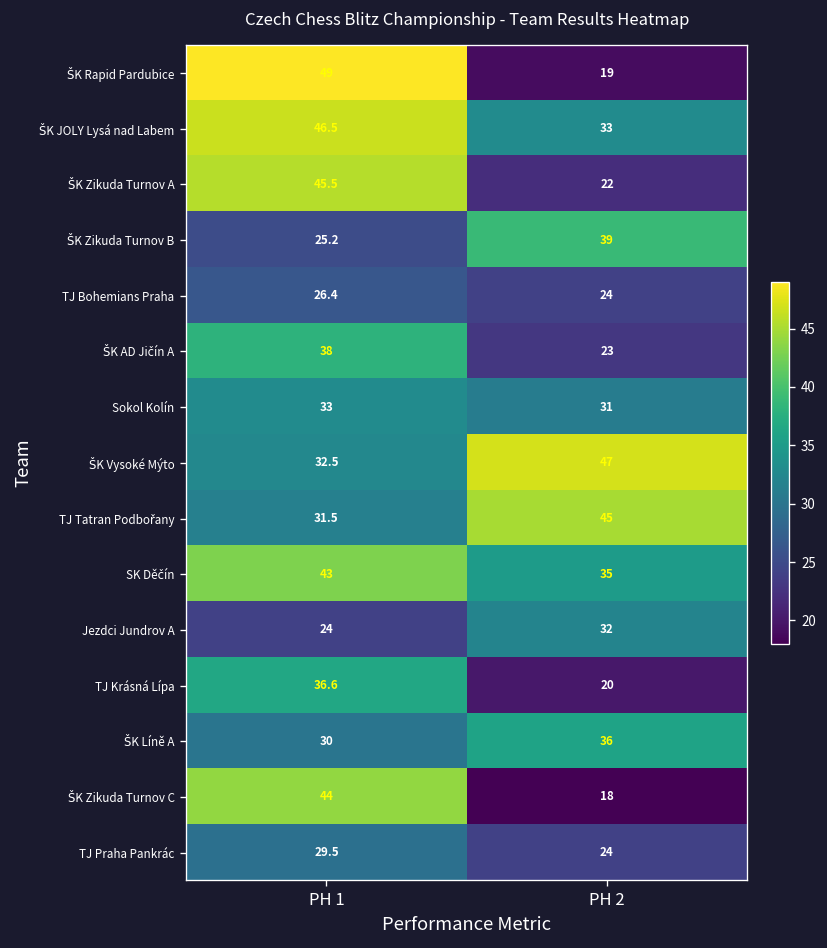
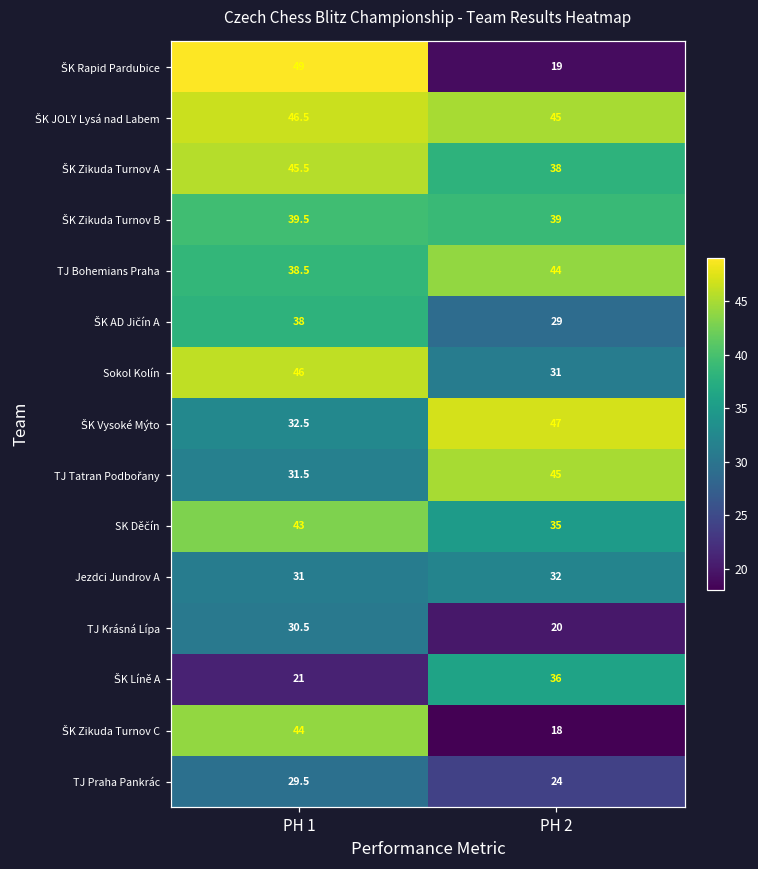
  {
    "ŠK Rapid Pardubice": {
      "PH 2": 19
    },
    "ŠK JOLY Lysá nad Labem": {
      "PH 1": 46.5,
-     "PH 2": 33
+     "PH 2": 45
    },
    "ŠK Zikuda Turnov A": {
      "PH 1": 45.5,
-     "PH 2": 22
+     "PH 2": 38
    },
    "ŠK Zikuda Turnov B": {
-     "PH 1": 25.2,
+     "PH 1": 39.5,
      "PH 2": 39
    },
    "TJ Bohemians Praha": {
-     "PH 1": 26.4,
-     "PH 2": 24
+     "PH 1": 38.5,
+     "PH 2": 44
    },
    "ŠK AD Jičín A": {
      "PH 1": 38,
-     "PH 2": 23
+     "PH 2": 29
    },
    "Sokol Kolín": {
-     "PH 1": 33,
+     "PH 1": 46,
      "PH 2": 31
    },
    "ŠK Vysoké Mýto": {
      "PH 1": 32.5
    },
    "TJ Tatran Podbořany": {
      "PH 1": 31.5,
      "PH 2": 45
    },
    "SK Děčín": {
      "PH 1": 43,
      "PH 2": 35
    },
    "Jezdci Jundrov A": {
-     "PH 1": 24,
+     "PH 1": 31,
      "PH 2": 32
    },
    "TJ Krásná Lípa": {
-     "PH 1": 36.6,
+     "PH 1": 30.5,
      "PH 2": 20
    },
    "ŠK Líně A": {
-     "PH 1": 30,
+     "PH 1": 21,
      "PH 2": 36
    },
    "ŠK Zikuda Turnov C": {
      "PH 1": 44,
      "PH 2": 18
    },
    "TJ Praha Pankrác": {
      "PH 1": 29.5,
      "PH 2": 24
    }
  }
